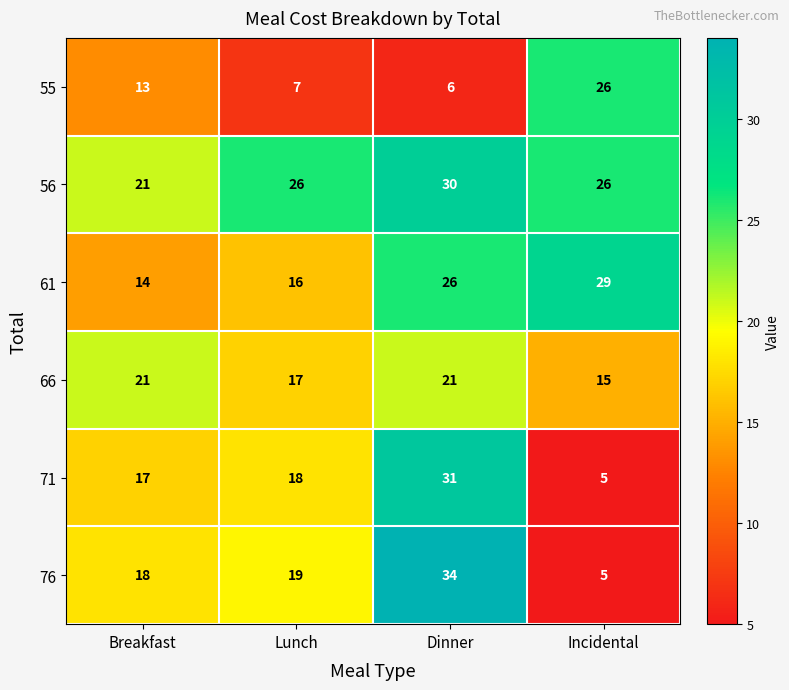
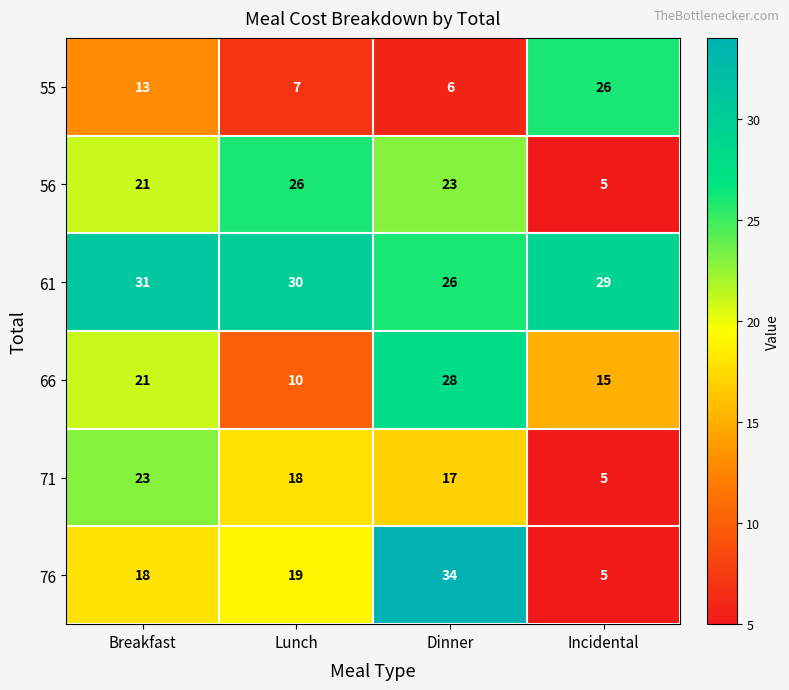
  {
    "55": {
      "Breakfast": 13,
      "Lunch": 7,
      "Dinner": 6,
      "Incidental": 26
    },
    "56": {
      "Breakfast": 21,
      "Lunch": 26,
-     "Dinner": 30,
-     "Incidental": 26
+     "Dinner": 23,
+     "Incidental": 5
    },
    "61": {
-     "Breakfast": 14,
-     "Lunch": 16,
+     "Breakfast": 31,
+     "Lunch": 30,
      "Dinner": 26,
      "Incidental": 29
    },
    "66": {
      "Breakfast": 21,
-     "Lunch": 17,
-     "Dinner": 21,
+     "Lunch": 10,
+     "Dinner": 28,
      "Incidental": 15
    },
    "71": {
-     "Breakfast": 17,
+     "Breakfast": 23,
      "Lunch": 18,
-     "Dinner": 31,
+     "Dinner": 17,
      "Incidental": 5
    },
    "76": {
      "Breakfast": 18,
      "Lunch": 19,
      "Dinner": 34,
      "Incidental": 5
    }
  }
